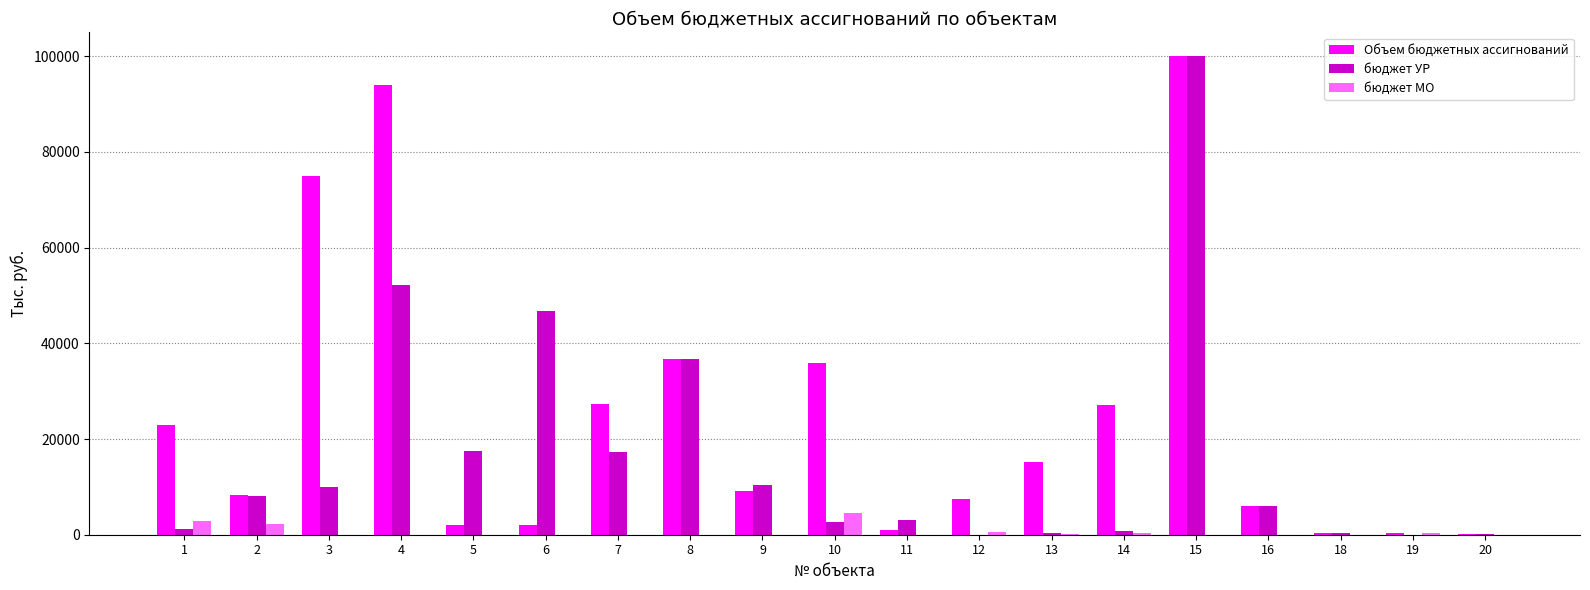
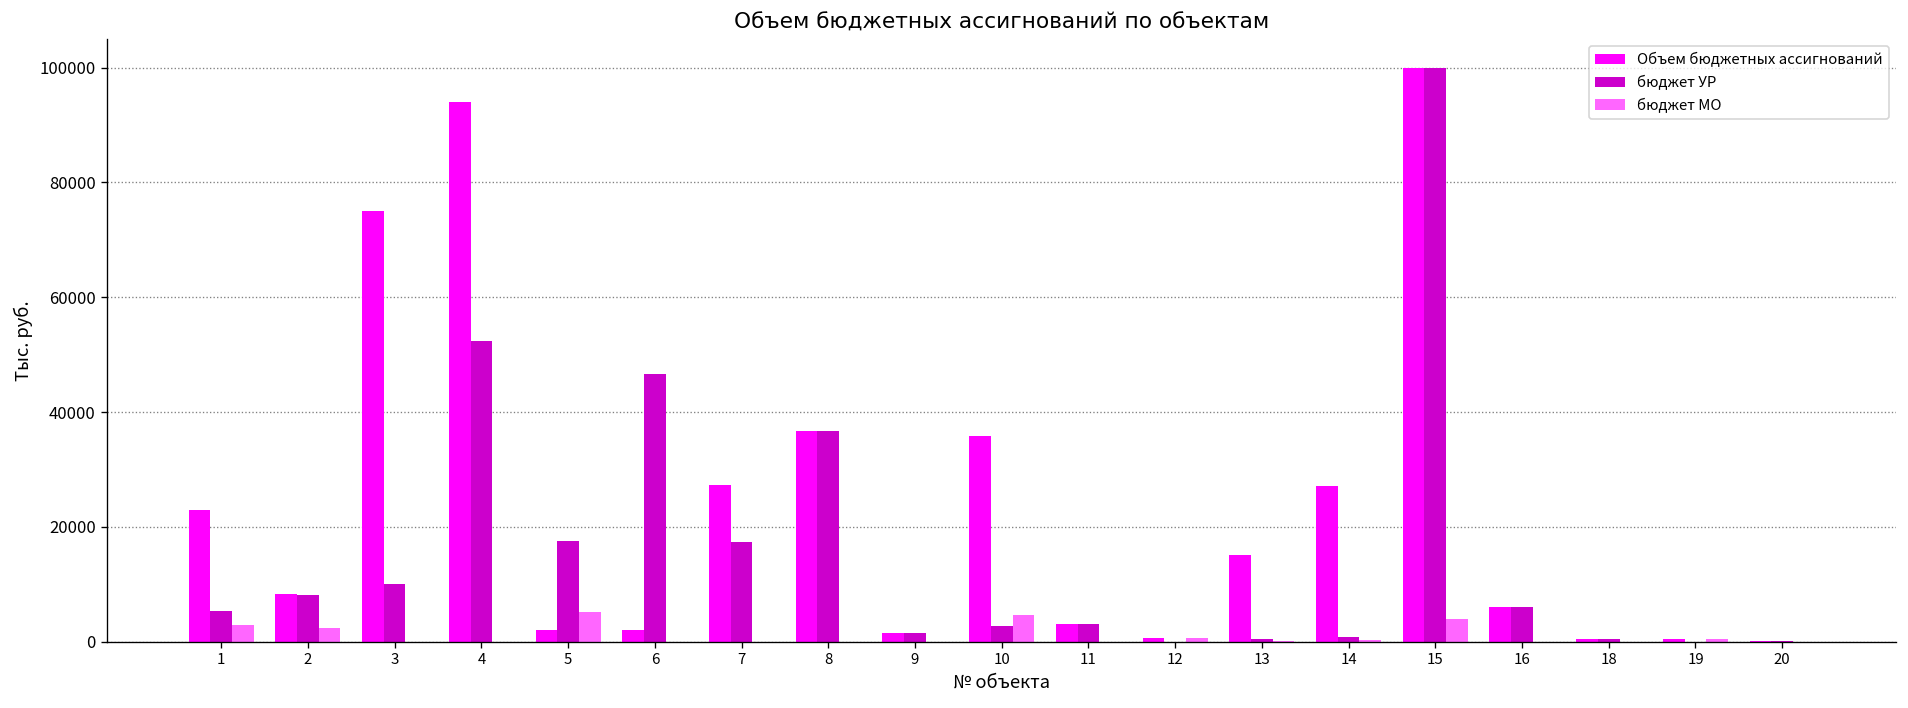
  {
    "Объем бюджетных ассигнований": {
      "1": 23000,
      "2": 8000,
      "3": 75000,
      "4": 94000,
      "5": 2000,
      "6": 2000,
      "7": 27000,
      "8": 37000,
-     "9": 9000,
+     "9": 2000,
      "10": 36000,
-     "11": 1000,
-     "12": 7000,
+     "11": 3000,
+     "12": 1000,
      "13": 15000,
      "14": 27000,
      "15": 100000,
      "16": 6000
    },
    "бюджет УР": {
-     "1": 1000,
+     "1": 5000,
      "2": 8000,
      "3": 10000,
      "4": 52000,
      "5": 18000,
      "6": 47000,
      "7": 17000,
      "8": 37000,
-     "9": 10000,
+     "9": 2000,
      "10": 3000,
      "11": 3000,
      "12": 0,
      "14": 1000,
      "15": 100000,
      "16": 6000,
      "19": 0
    },
    "бюджет МО": {
      "1": 3000,
      "2": 2000,
-     "5": 0,
+     "5": 5000,
      "10": 5000,
      "12": 1000,
-     "15": 0,
+     "15": 4000,
      "16": 0,
      "18": 0,
      "20": 0
    }
  }
